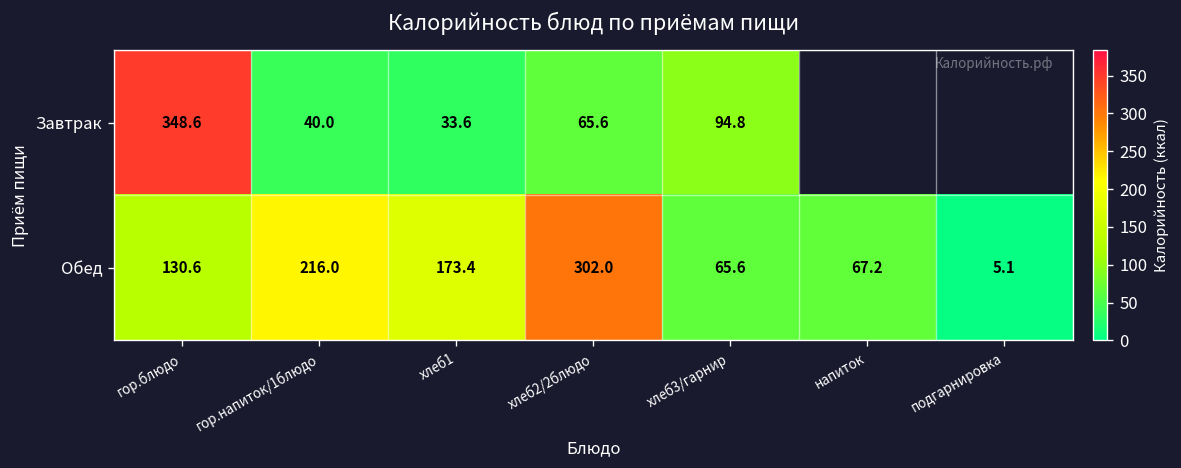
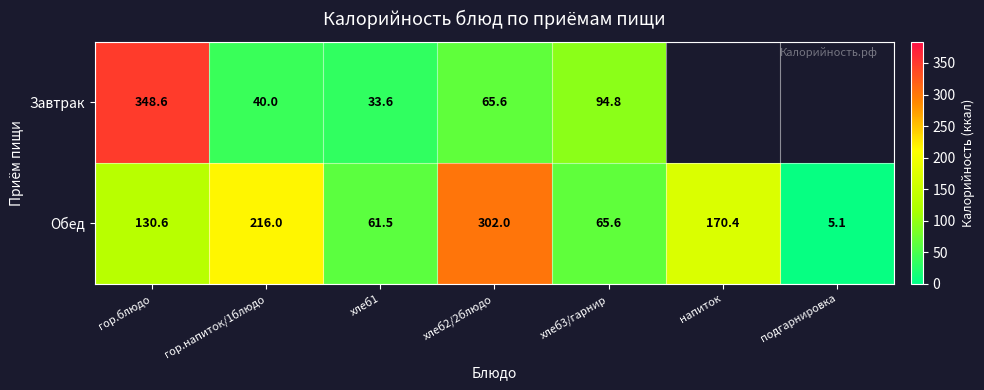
  {
    "Завтрак": {
      "гор.блюдо": 348.6,
      "гор.напиток/1блюдо": 40.0,
      "хлеб1": 33.6,
      "хлеб2/2блюдо": 65.6,
      "хлеб3/гарнир": 94.8
    },
    "Обед": {
      "гор.блюдо": 130.6,
      "гор.напиток/1блюдо": 216.0,
-     "хлеб1": 173.4,
+     "хлеб1": 61.5,
      "хлеб2/2блюдо": 302.0,
      "хлеб3/гарнир": 65.6,
-     "напиток": 67.2,
+     "напиток": 170.4,
      "подгарнировка": 5.1
    }
  }
